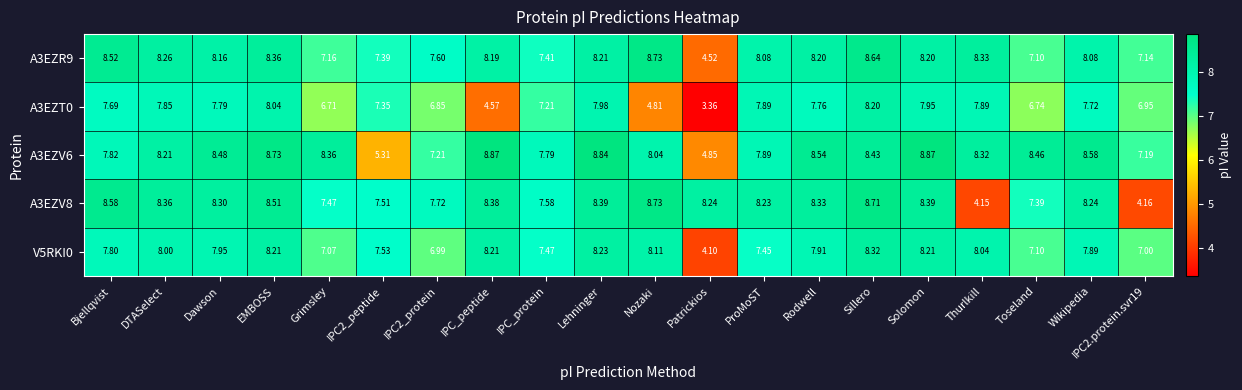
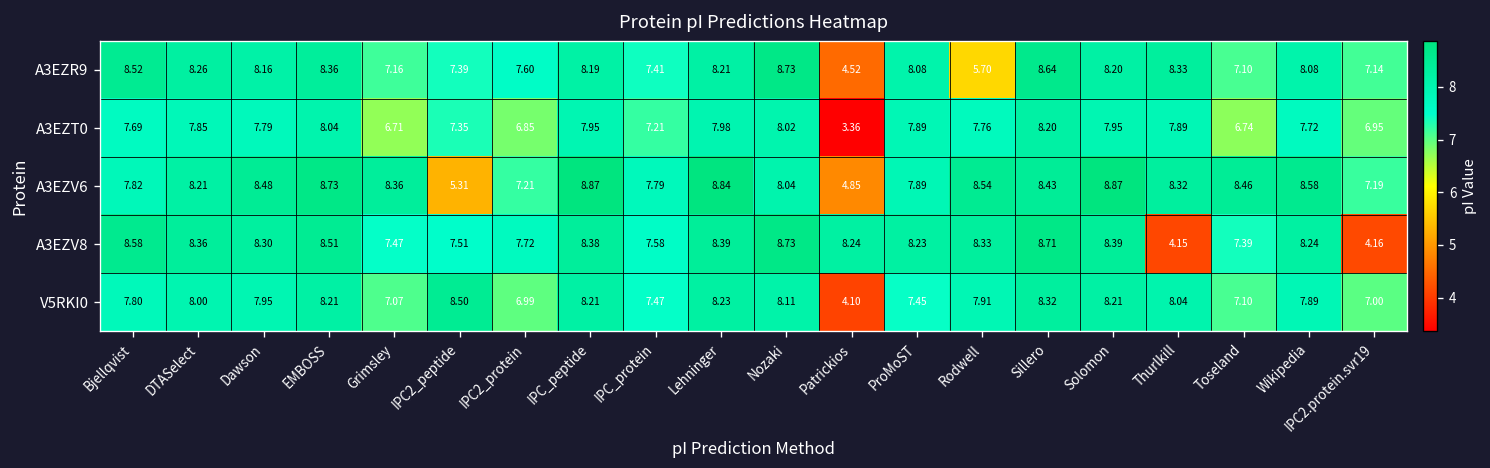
  {
    "A3EZR9": {
      "Bjellqvist": 8.52,
      "DTASelect": 8.26,
      "Dawson": 8.16,
      "EMBOSS": 8.36,
      "Grimsley": 7.16,
      "IPC2_peptide": 7.39,
      "IPC2_protein": 7.60,
      "IPC_peptide": 8.19,
      "IPC_protein": 7.41,
      "Lehninger": 8.21,
      "Nozaki": 8.73,
      "Patrickios": 4.52,
      "ProMoST": 8.08,
-     "Rodwell": 8.20,
+     "Rodwell": 5.70,
      "Sillero": 8.64,
      "Solomon": 8.20,
      "Thurlkill": 8.33,
      "Toseland": 7.10,
      "Wikipedia": 8.08,
      "IPC2.protein.svr19": 7.14
    },
    "A3EZT0": {
      "Bjellqvist": 7.69,
      "DTASelect": 7.85,
      "Dawson": 7.79,
      "EMBOSS": 8.04,
      "Grimsley": 6.71,
      "IPC2_peptide": 7.35,
      "IPC2_protein": 6.85,
-     "IPC_peptide": 4.57,
+     "IPC_peptide": 7.95,
      "IPC_protein": 7.21,
      "Lehninger": 7.98,
-     "Nozaki": 4.81,
+     "Nozaki": 8.02,
      "Patrickios": 3.36,
      "ProMoST": 7.89,
      "Rodwell": 7.76,
      "Sillero": 8.20,
      "Solomon": 7.95,
      "Thurlkill": 7.89,
      "Toseland": 6.74,
      "Wikipedia": 7.72,
      "IPC2.protein.svr19": 6.95
    },
    "A3EZV6": {
      "Bjellqvist": 7.82,
      "DTASelect": 8.21,
      "Dawson": 8.48,
      "EMBOSS": 8.73,
      "Grimsley": 8.36,
      "IPC2_peptide": 5.31,
      "IPC2_protein": 7.21,
      "IPC_peptide": 8.87,
      "IPC_protein": 7.79,
      "Lehninger": 8.84,
      "Nozaki": 8.04,
      "Patrickios": 4.85,
      "ProMoST": 7.89,
      "Rodwell": 8.54,
      "Sillero": 8.43,
      "Solomon": 8.87,
      "Thurlkill": 8.32,
      "Toseland": 8.46,
      "Wikipedia": 8.58,
      "IPC2.protein.svr19": 7.19
    },
    "A3EZV8": {
      "Bjellqvist": 8.58,
      "DTASelect": 8.36,
      "Dawson": 8.30,
      "EMBOSS": 8.51,
      "Grimsley": 7.47,
      "IPC2_peptide": 7.51,
      "IPC2_protein": 7.72,
      "IPC_peptide": 8.38,
      "IPC_protein": 7.58,
      "Lehninger": 8.39,
      "Nozaki": 8.73,
      "Patrickios": 8.24,
      "ProMoST": 8.23,
      "Rodwell": 8.33,
      "Sillero": 8.71,
      "Solomon": 8.39,
      "Thurlkill": 4.15,
      "Toseland": 7.39,
      "Wikipedia": 8.24,
      "IPC2.protein.svr19": 4.16
    },
    "V5RKI0": {
      "Bjellqvist": 7.80,
      "DTASelect": 8.00,
      "Dawson": 7.95,
      "EMBOSS": 8.21,
      "Grimsley": 7.07,
-     "IPC2_peptide": 7.53,
+     "IPC2_peptide": 8.50,
      "IPC2_protein": 6.99,
      "IPC_peptide": 8.21,
      "IPC_protein": 7.47,
      "Lehninger": 8.23,
      "Nozaki": 8.11,
      "Patrickios": 4.10,
      "ProMoST": 7.45,
      "Rodwell": 7.91,
      "Sillero": 8.32,
      "Solomon": 8.21,
      "Thurlkill": 8.04,
      "Toseland": 7.10,
      "Wikipedia": 7.89,
      "IPC2.protein.svr19": 7.00
    }
  }
